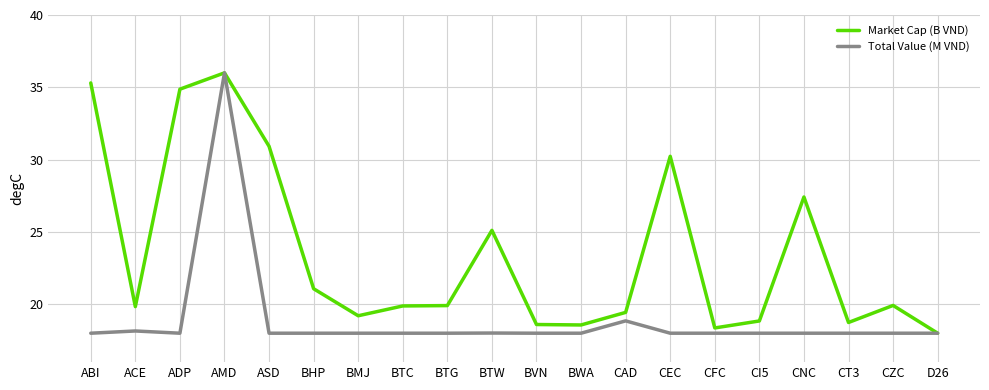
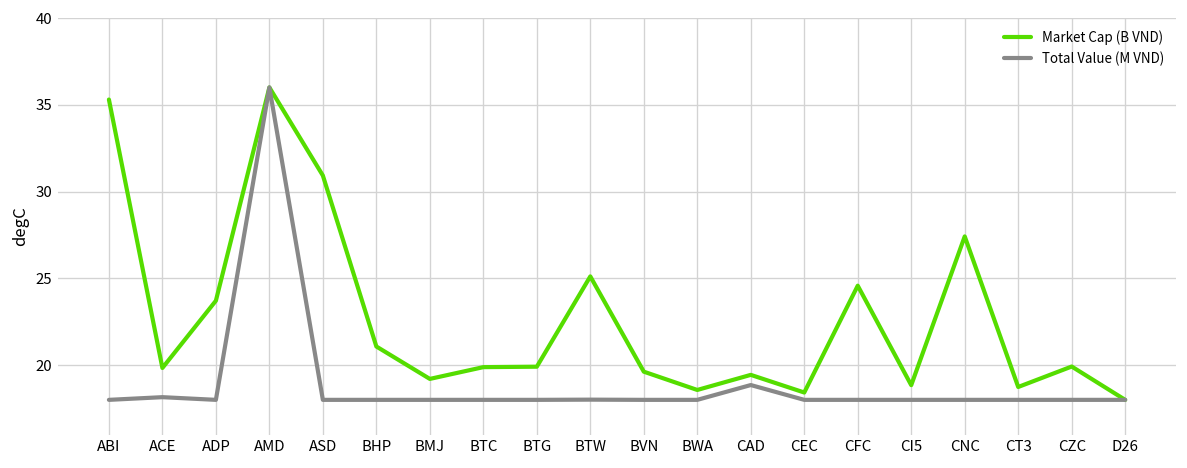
  {
    "Market Cap (B VND)": {
      "ABI": 35.3,
      "ACE": 19.8,
-     "ADP": 34.9,
+     "ADP": 23.7,
      "ASD": 30.9,
      "BHP": 21.1,
      "BMJ": 19.2,
      "BTC": 19.9,
      "BTG": 19.9,
      "BTW": 25.1,
-     "BVN": 18.6,
+     "BVN": 19.6,
      "BWA": 18.6,
      "CAD": 19.4,
-     "CEC": 30.2,
-     "CFC": 18.4,
+     "CEC": 18.4,
+     "CFC": 24.6,
      "CI5": 18.8,
      "CNC": 27.4,
      "CT3": 18.7,
      "CZC": 19.9
    },
    "Total Value (M VND)": {
      "ABI": 18.0,
      "ACE": 18.2,
      "ADP": 18.0,
      "ASD": 18.0,
      "BHP": 18.0,
      "BMJ": 18.0,
      "BTC": 18.0,
      "BTG": 18.0,
      "BTW": 18.0,
      "BVN": 18.0,
      "BWA": 18.0,
      "CAD": 18.9,
      "CEC": 18.0,
      "CFC": 18.0,
      "CI5": 18.0,
      "CNC": 18.0,
      "CT3": 18.0,
      "CZC": 18.0
    }
  }
